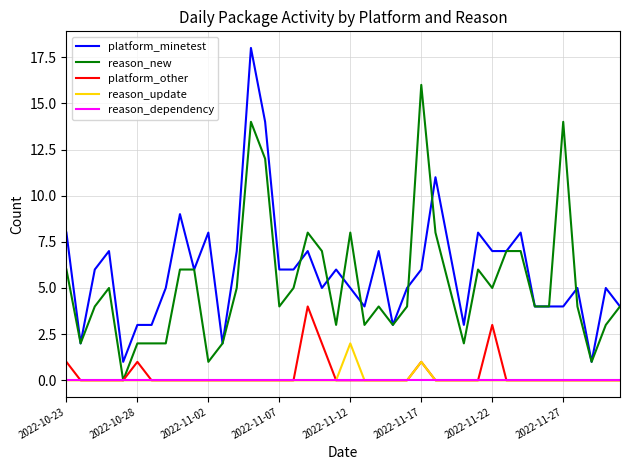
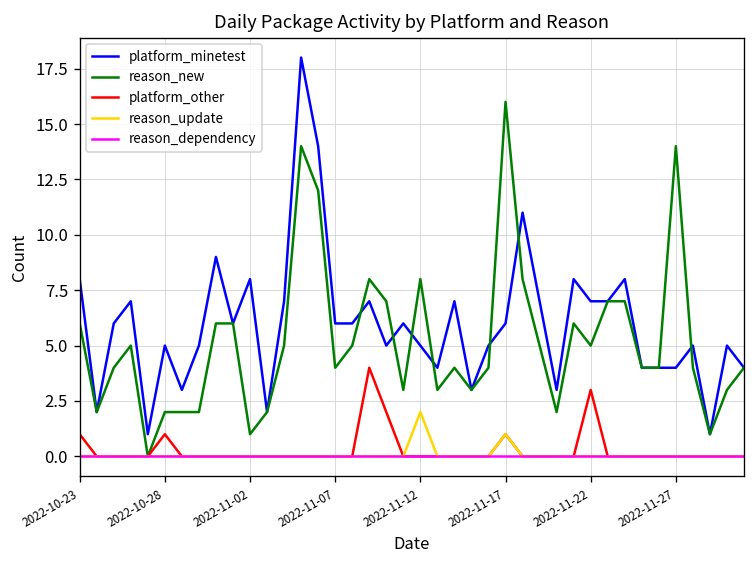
  {
    "platform_minetest": {
      "2022-10-23": 8,
-     "2022-10-28": 3,
+     "2022-10-28": 5,
      "2022-11-02": 8,
      "2022-11-07": 6,
      "2022-11-12": 5,
      "2022-11-17": 6,
      "2022-11-22": 7,
      "2022-11-27": 4
    },
    "reason_new": {
      "2022-10-23": 6,
      "2022-10-28": 2,
      "2022-11-02": 1,
      "2022-11-07": 4,
      "2022-11-12": 8,
      "2022-11-17": 16,
      "2022-11-22": 5,
      "2022-11-27": 14
    },
    "platform_other": {
      "2022-10-23": 1,
      "2022-10-28": 1,
      "2022-11-22": 3
    },
    "reason_update": {
      "2022-11-12": 2
    },
    "reason_dependency": {
      "2022-11-17": 0
    }
  }
